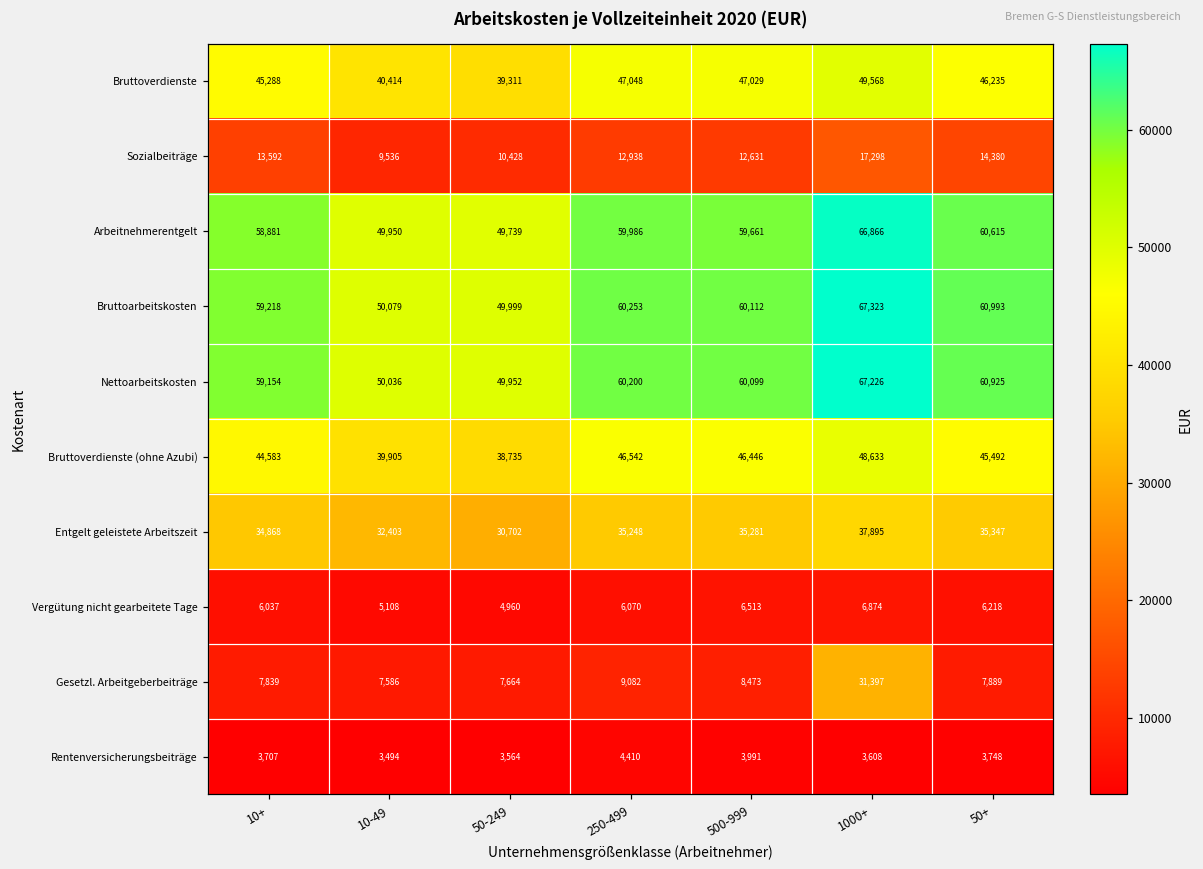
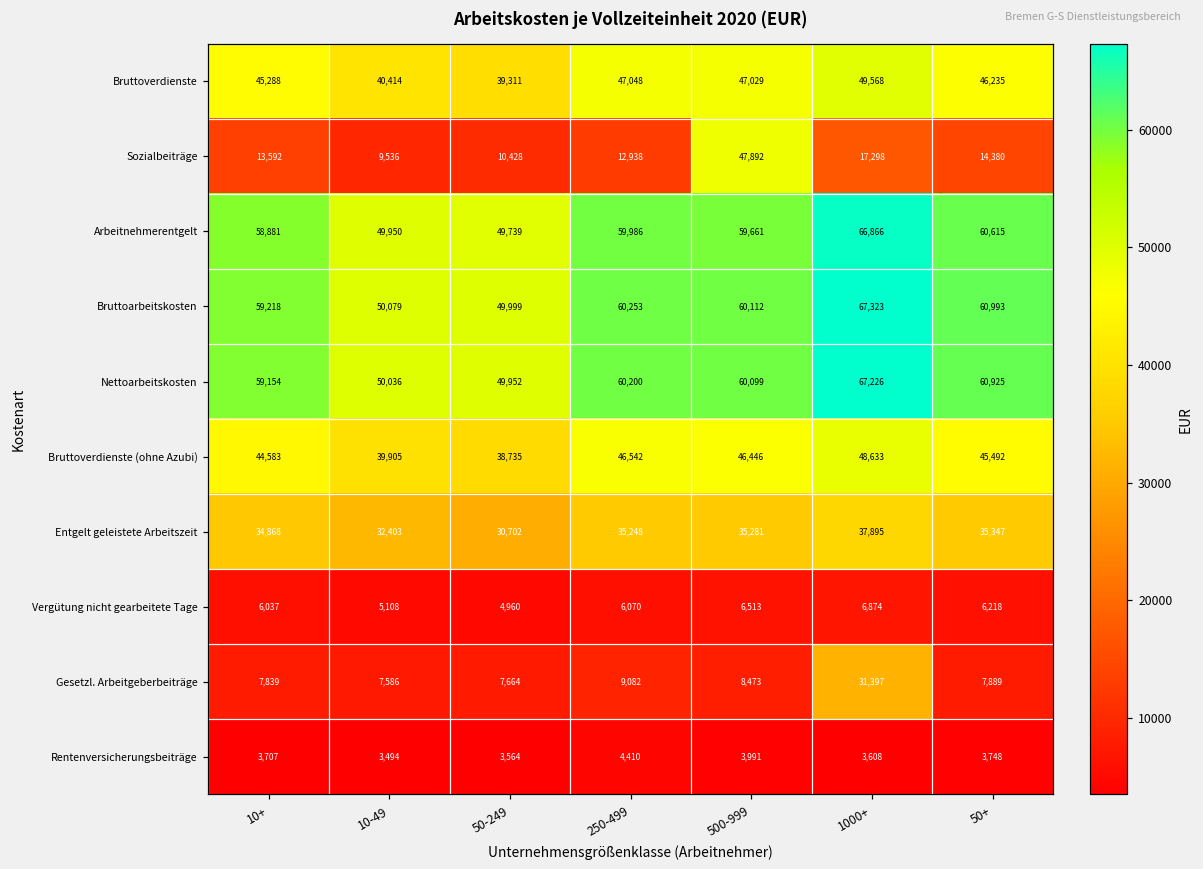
  {
    "Bruttoverdienste": {
      "10+": "45,288",
      "10-49": "40,414",
      "50-249": "39,311",
      "250-499": "47,048",
      "500-999": "47,029",
      "1000+": "49,568",
      "50+": "46,235"
    },
    "Sozialbeiträge": {
      "10+": "13,592",
      "10-49": "9,536",
      "50-249": "10,428",
      "250-499": "12,938",
-     "500-999": "12,631",
+     "500-999": "47,892",
      "1000+": "17,298",
      "50+": "14,380"
    },
    "Arbeitnehmerentgelt": {
      "10+": "58,881",
      "10-49": "49,950",
      "50-249": "49,739",
      "250-499": "59,986",
      "500-999": "59,661",
      "1000+": "66,866",
      "50+": "60,615"
    },
    "Bruttoarbeitskosten": {
      "10+": "59,218",
      "10-49": "50,079",
      "50-249": "49,999",
      "250-499": "60,253",
      "500-999": "60,112",
      "1000+": "67,323",
      "50+": "60,993"
    },
    "Nettoarbeitskosten": {
      "10+": "59,154",
      "10-49": "50,036",
      "50-249": "49,952",
      "250-499": "60,200",
      "500-999": "60,099",
      "1000+": "67,226",
      "50+": "60,925"
    },
    "Bruttoverdienste (ohne Azubi)": {
      "10+": "44,583",
      "10-49": "39,905",
      "50-249": "38,735",
      "250-499": "46,542",
      "500-999": "46,446",
      "1000+": "48,633",
      "50+": "45,492"
    },
    "Entgelt geleistete Arbeitszeit": {
      "10+": "34,868",
      "10-49": "32,403",
      "50-249": "30,702",
      "250-499": "35,248",
      "500-999": "35,281",
      "1000+": "37,895",
      "50+": "35,347"
    },
    "Vergütung nicht gearbeitete Tage": {
      "10+": "6,037",
      "10-49": "5,108",
      "50-249": "4,960",
      "250-499": "6,070",
      "500-999": "6,513",
      "1000+": "6,874",
      "50+": "6,218"
    },
    "Gesetzl. Arbeitgeberbeiträge": {
      "10+": "7,839",
      "10-49": "7,586",
      "50-249": "7,664",
      "250-499": "9,082",
      "500-999": "8,473",
      "1000+": "31,397",
      "50+": "7,889"
    },
    "Rentenversicherungsbeiträge": {
      "10+": "3,707",
      "10-49": "3,494",
      "50-249": "3,564",
      "250-499": "4,410",
      "500-999": "3,991",
      "1000+": "3,608",
      "50+": "3,748"
    }
  }
